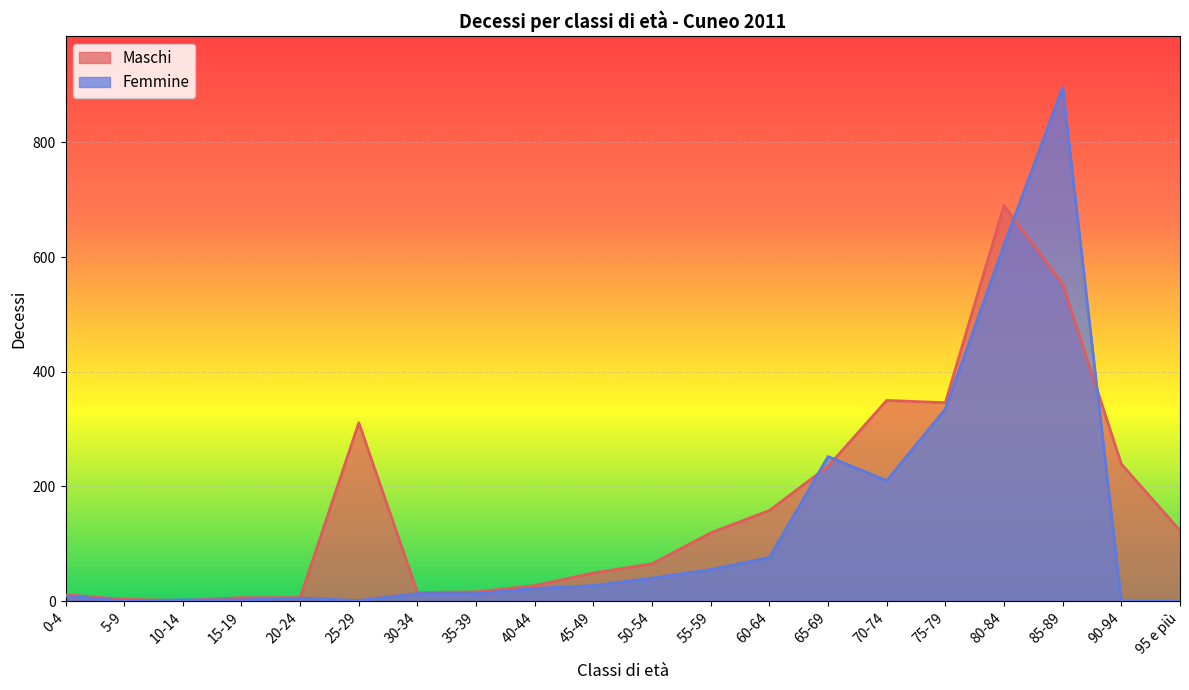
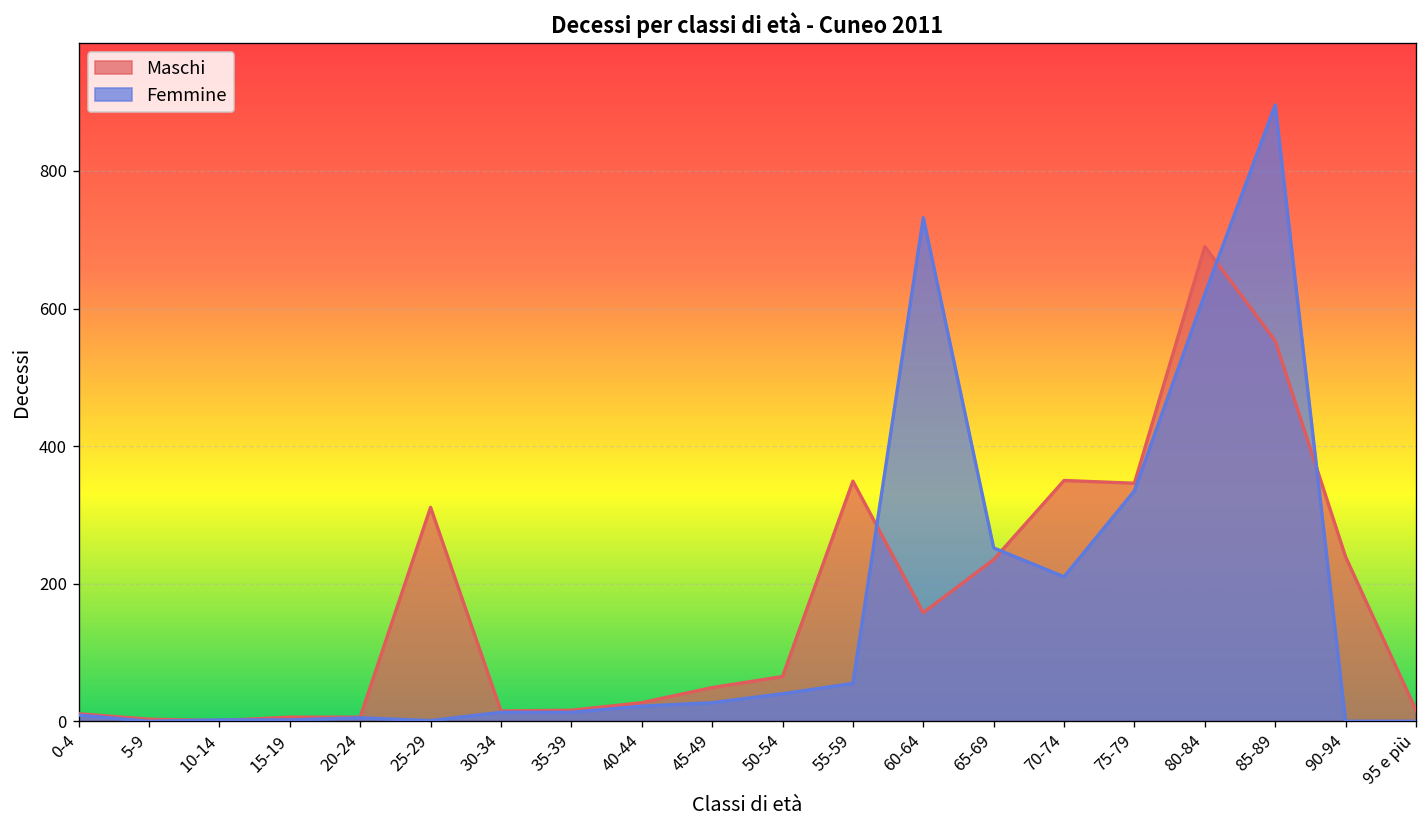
  {
    "Maschi": {
      "25-29": 310,
      "40-44": 30,
      "45-49": 50,
      "50-54": 70,
-     "55-59": 120,
+     "55-59": 350,
      "60-64": 160,
      "65-69": 240,
      "70-74": 350,
      "75-79": 350,
      "80-84": 690,
      "85-89": 550,
      "90-94": 240,
-     "95 e più": 120
+     "95 e più": 20
    },
    "Femmine": {
      "25-29": 0,
      "40-44": 20,
      "45-49": 30,
      "50-54": 40,
      "55-59": 60,
-     "60-64": 80,
+     "60-64": 730,
      "65-69": 250,
      "70-74": 210,
      "75-79": 340,
      "80-84": 620,
      "85-89": 900,
      "90-94": 0,
      "95 e più": 0
    }
  }
